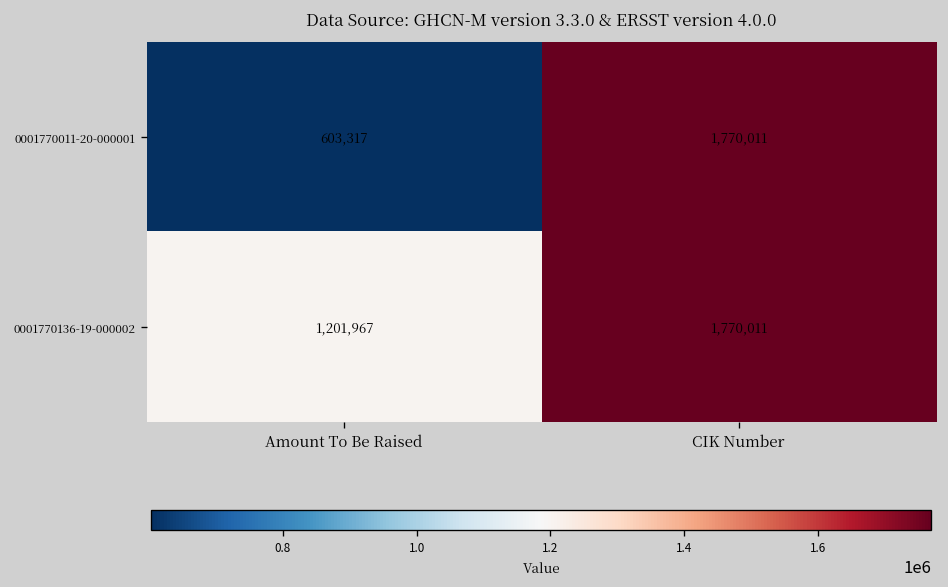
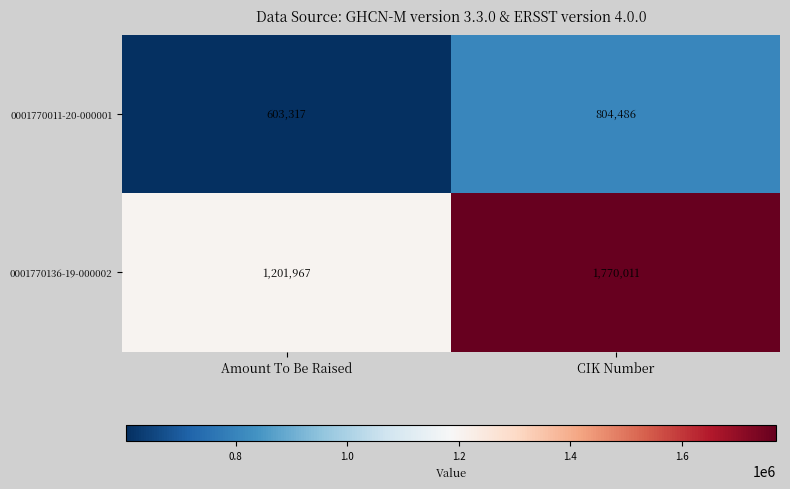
  {
    "0001770011-20-000001": {
      "Amount To Be Raised": "603,317",
-     "CIK Number": "1,770,011"
+     "CIK Number": "804,486"
    },
    "0001770136-19-000002": {
      "Amount To Be Raised": "1,201,967",
      "CIK Number": "1,770,011"
    }
  }
